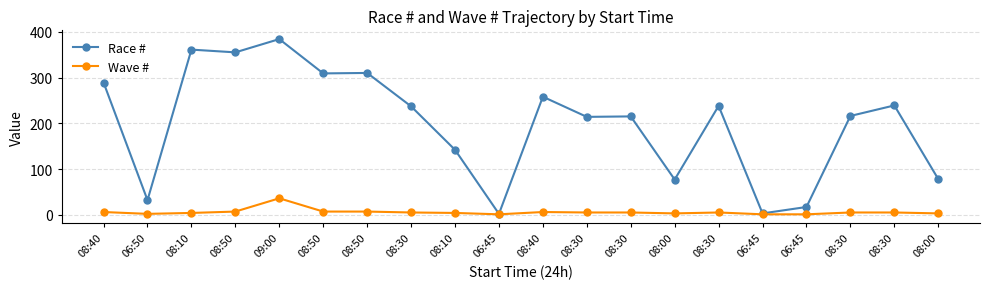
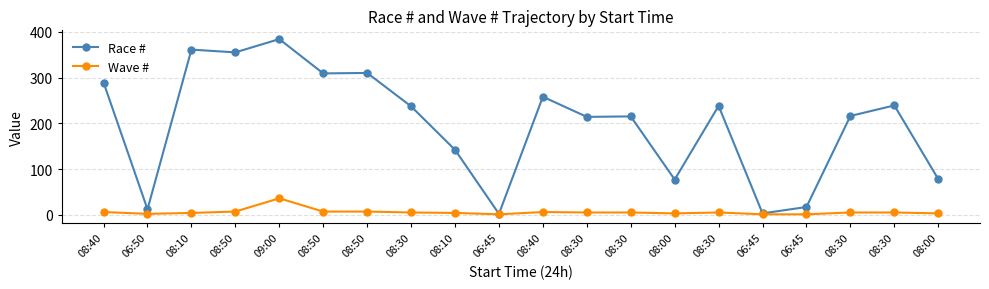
  {
    "Race #": {
-     "06:50": 30,
+     "06:50": 10,
      "09:00": 380
    },
    "Wave #": {
      "06:50": 0,
      "09:00": 40
    }
  }
